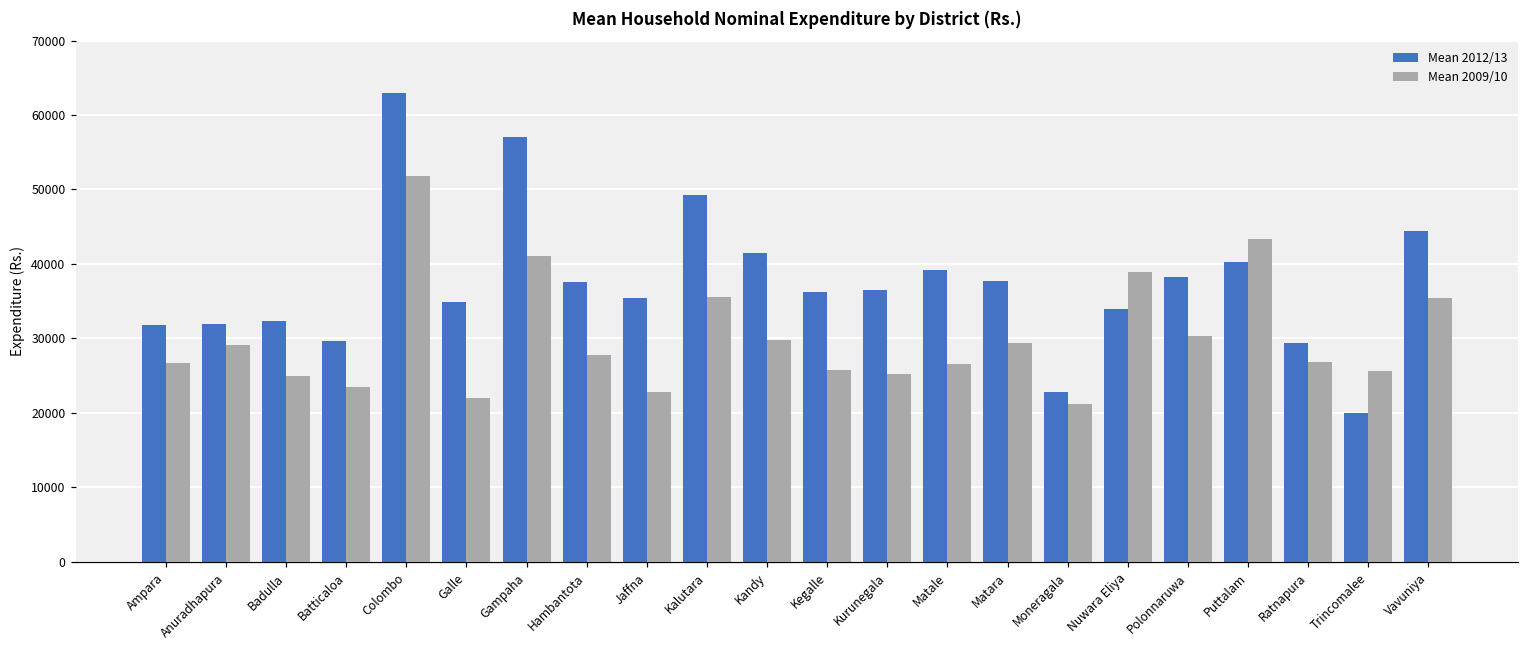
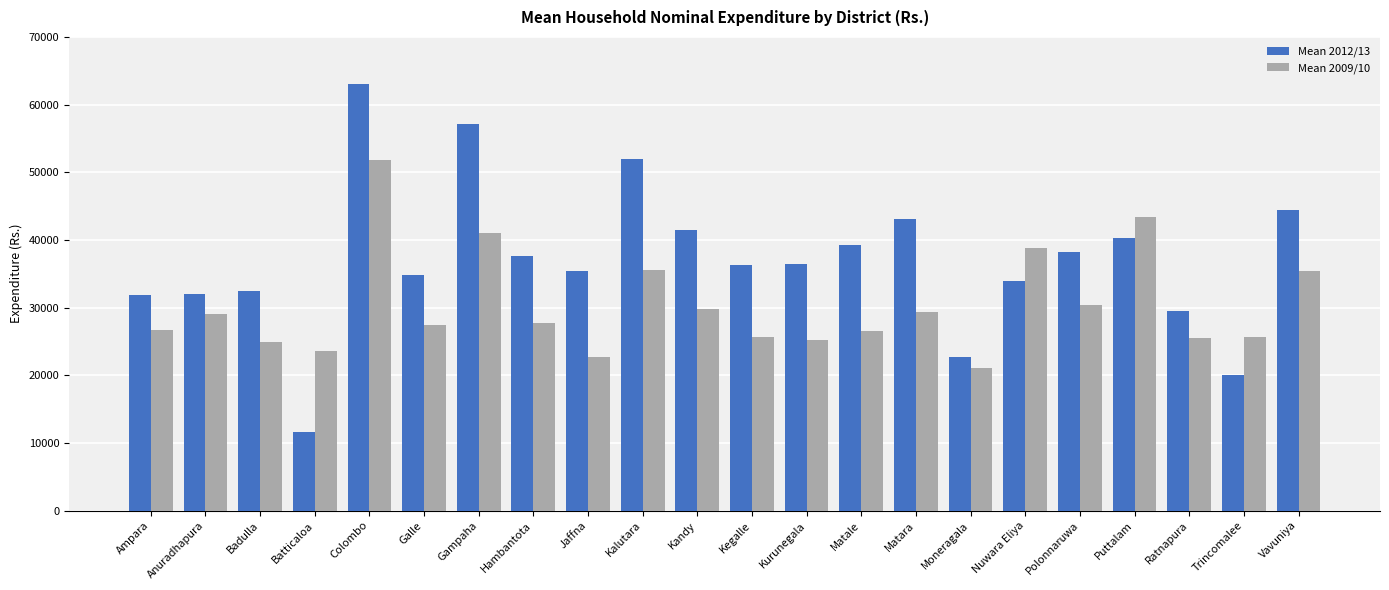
  {
    "Mean 2012/13": {
      "Ampara": 32000,
      "Anuradhapura": 32000,
      "Badulla": 32000,
-     "Batticaloa": 30000,
+     "Batticaloa": 12000,
      "Colombo": 63000,
      "Galle": 35000,
      "Gampaha": 57000,
      "Hambantota": 38000,
      "Jaffna": 35000,
-     "Kalutara": 49000,
+     "Kalutara": 52000,
      "Kandy": 41000,
      "Kegalle": 36000,
      "Kurunegala": 36000,
      "Matale": 39000,
-     "Matara": 38000,
+     "Matara": 43000,
      "Moneragala": 23000,
      "Nuwara Eliya": 34000,
      "Polonnaruwa": 38000,
      "Puttalam": 40000,
      "Ratnapura": 29000,
      "Trincomalee": 20000,
      "Vavuniya": 44000
    },
    "Mean 2009/10": {
      "Ampara": 27000,
      "Anuradhapura": 29000,
      "Badulla": 25000,
      "Batticaloa": 24000,
      "Colombo": 52000,
-     "Galle": 22000,
+     "Galle": 27000,
      "Gampaha": 41000,
      "Hambantota": 28000,
      "Jaffna": 23000,
      "Kalutara": 36000,
      "Kandy": 30000,
      "Kegalle": 26000,
      "Kurunegala": 25000,
      "Matale": 27000,
      "Matara": 29000,
      "Moneragala": 21000,
      "Nuwara Eliya": 39000,
      "Polonnaruwa": 30000,
      "Puttalam": 43000,
-     "Ratnapura": 27000,
+     "Ratnapura": 25000,
      "Trincomalee": 26000,
      "Vavuniya": 35000
    }
  }
